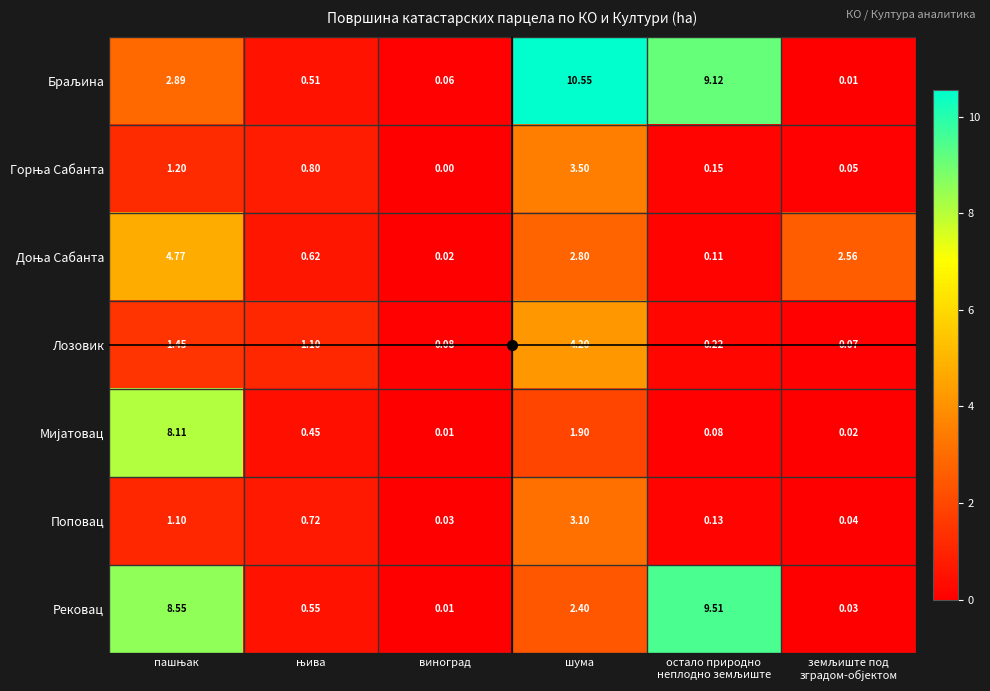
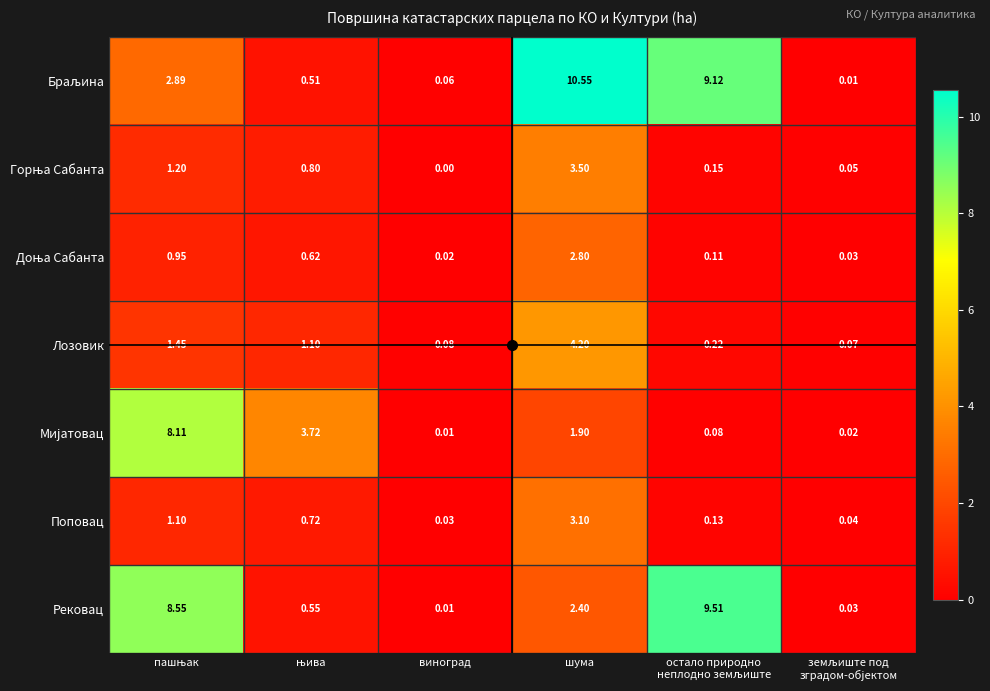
  {
    "Браљина": {
      "пашњак": 2.89,
      "њива": 0.51,
      "виноград": 0.06,
      "шума": 10.55,
      "остало природно неплодно земљиште": 9.12,
      "земљиште под зградом-објектом": 0.01
    },
    "Горња Сабанта": {
      "пашњак": 1.20,
      "њива": 0.80,
      "виноград": 0.00,
      "шума": 3.50,
      "остало природно неплодно земљиште": 0.15,
      "земљиште под зградом-објектом": 0.05
    },
    "Доња Сабанта": {
-     "пашњак": 4.77,
+     "пашњак": 0.95,
      "њива": 0.62,
      "виноград": 0.02,
      "шума": 2.80,
      "остало природно неплодно земљиште": 0.11,
-     "земљиште под зградом-објектом": 2.56
+     "земљиште под зградом-објектом": 0.03
    },
    "Лозовик": {
      "пашњак": 1.45,
      "њива": 1.10,
      "виноград": 0.08,
      "шума": 4.20,
      "остало природно неплодно земљиште": 0.22,
      "земљиште под зградом-објектом": 0.07
    },
    "Мијатовац": {
      "пашњак": 8.11,
-     "њива": 0.45,
+     "њива": 3.72,
      "виноград": 0.01,
      "шума": 1.90,
      "остало природно неплодно земљиште": 0.08,
      "земљиште под зградом-објектом": 0.02
    },
    "Поповац": {
      "пашњак": 1.10,
      "њива": 0.72,
      "виноград": 0.03,
      "шума": 3.10,
      "остало природно неплодно земљиште": 0.13,
      "земљиште под зградом-објектом": 0.04
    },
    "Рековац": {
      "пашњак": 8.55,
      "њива": 0.55,
      "виноград": 0.01,
      "шума": 2.40,
      "остало природно неплодно земљиште": 9.51,
      "земљиште под зградом-објектом": 0.03
    }
  }
